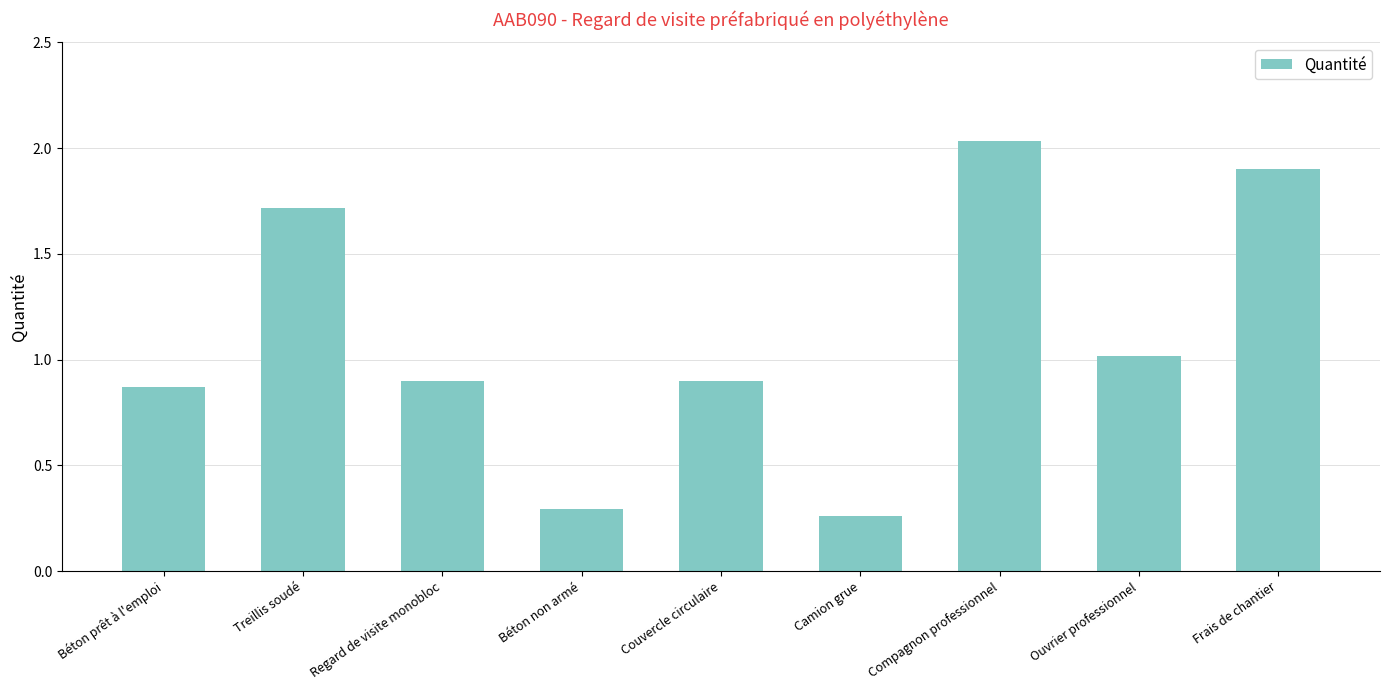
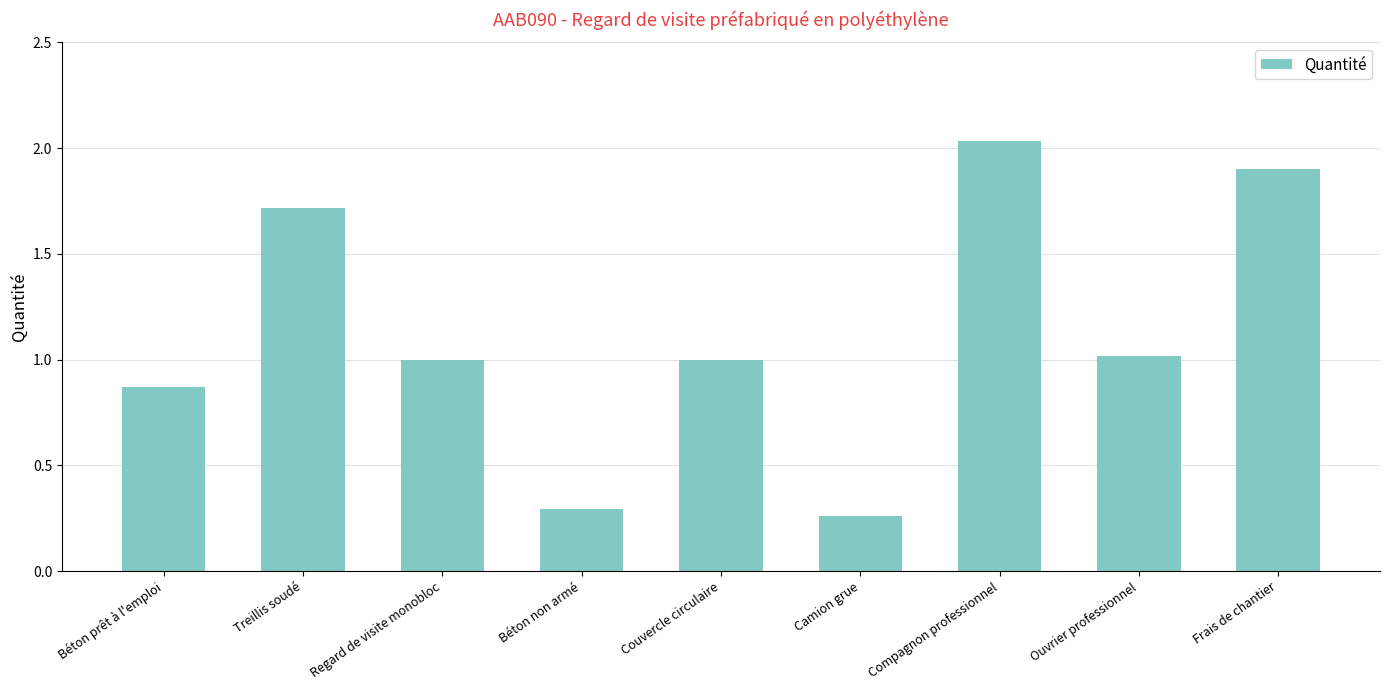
  {
    "Béton prêt à l'emploi": 0.87,
    "Treillis soudé": 1.72,
-   "Regard de visite monobloc": 0.9,
+   "Regard de visite monobloc": 1.0,
    "Béton non armé": 0.3,
-   "Couvercle circulaire": 0.9,
+   "Couvercle circulaire": 1.0,
    "Camion grue": 0.26,
    "Compagnon professionnel": 2.03,
    "Ouvrier professionnel": 1.02,
    "Frais de chantier": 1.9
  }
